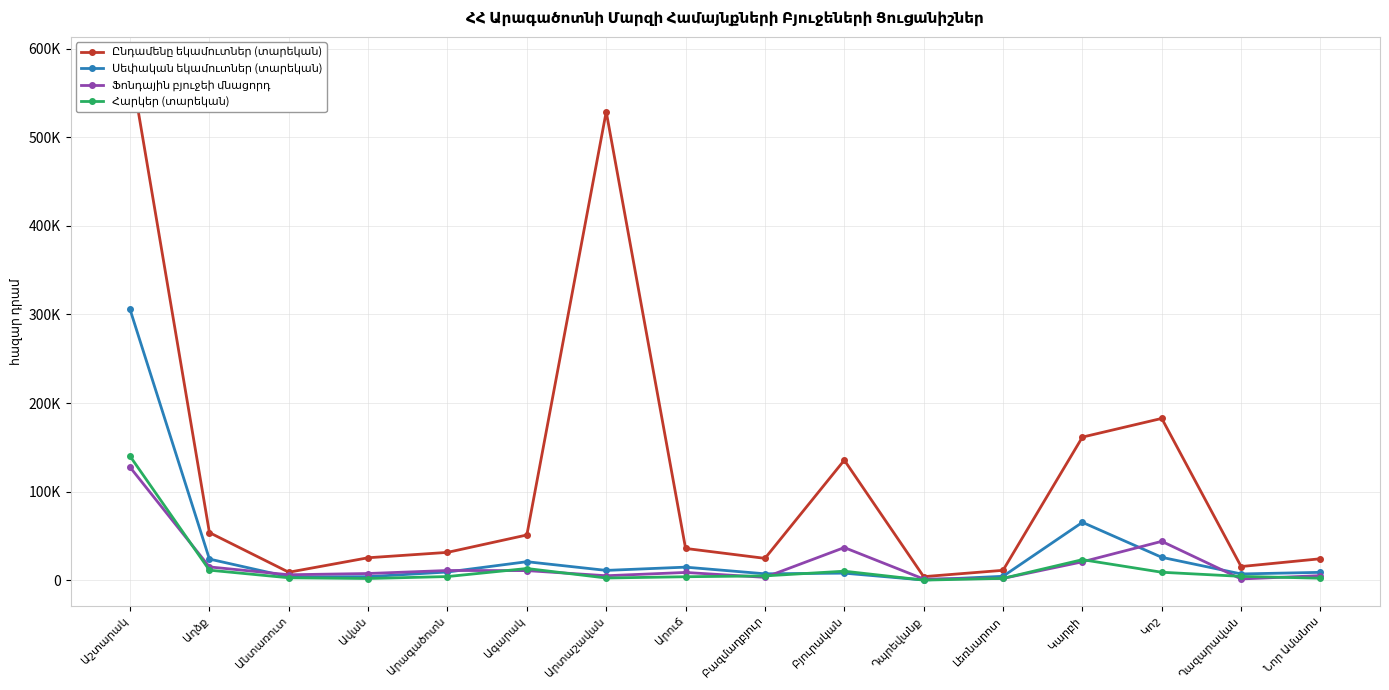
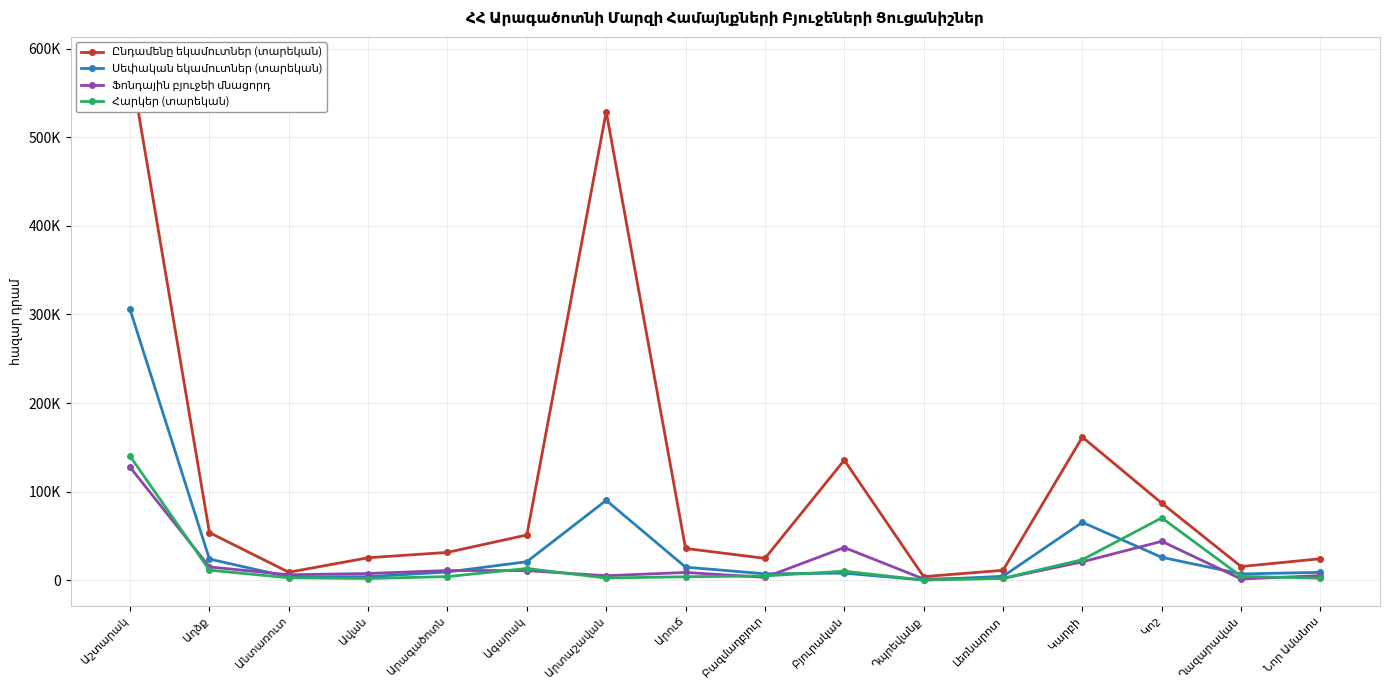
  {
    "Ընդամենը եկամուտներ (տարեկան)": {
      "Աղձք": 50000,
      "Անտառուտ": 10000,
      "Ավան": 30000,
      "Արագածոտն": 30000,
      "Ագարակ": 50000,
      "Արտաշավան": 530000,
      "Արուճ": 40000,
      "Բազմաղբյուր": 20000,
      "Բյուրական": 140000,
      "Լեռնարոտ": 10000,
      "Կարբի": 160000,
-     "Կոշ": 180000,
+     "Կոշ": 90000,
      "Ղազարավան": 20000,
      "Նոր Ամանոս": 20000
    },
    "Սեփական եկամուտներ (տարեկան)": {
      "Աշտարակ": 310000,
      "Աղձք": 20000,
      "Ագարակ": 20000,
-     "Արտաշավան": 10000,
+     "Արտաշավան": 90000,
      "Արուճ": 10000,
      "Կարբի": 70000,
      "Կոշ": 30000,
      "Նոր Ամանոս": 10000
    },
    "Ֆոնդային բյուջեի մնացորդ": {
      "Աշտարակ": 130000,
      "Աղձք": 10000,
      "Ավան": 10000,
      "Արուճ": 10000,
      "Բյուրական": 40000,
      "Կոշ": 40000,
      "Ղազարավան": 0,
      "Նոր Ամանոս": 10000
    },
    "Հարկեր (տարեկան)": {
      "Աշտարակ": 140000,
      "Աղձք": 10000,
      "Արագածոտն": 0,
      "Արուճ": 0,
-     "Կոշ": 10000,
+     "Կոշ": 70000,
      "Նոր Ամանոս": 0
    }
  }
